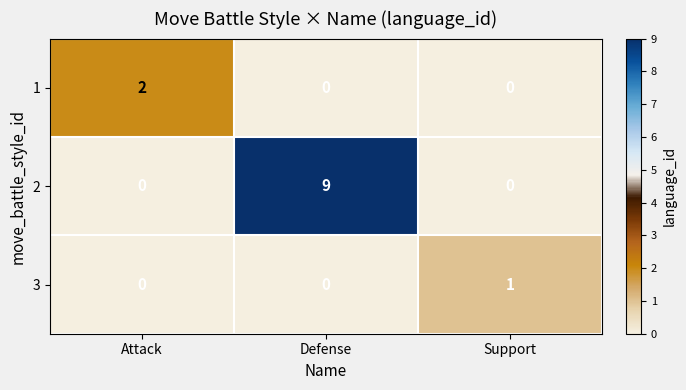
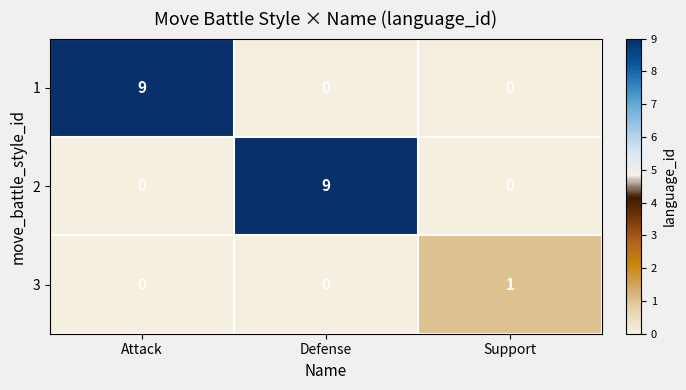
  {
    "1": {
-     "Attack": 2
+     "Attack": 9
    },
    "2": {
      "Defense": 9
    },
    "3": {
      "Support": 1
    }
  }
